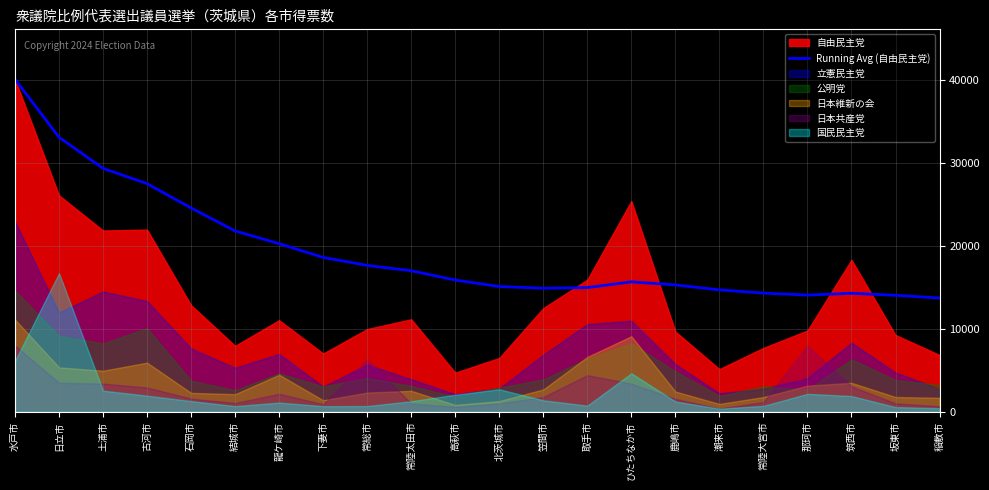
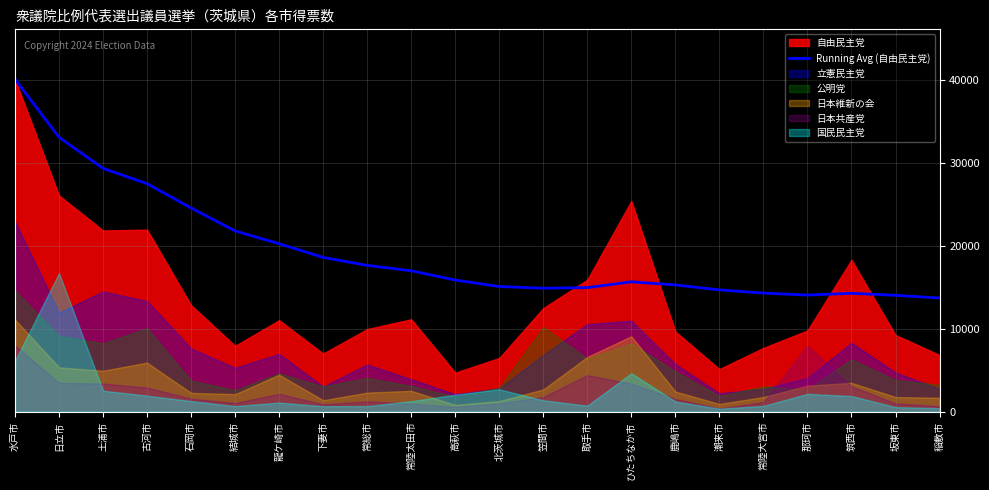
  {
    "自由民主党": {
      "日立市": 26000,
      "土浦市": 22000,
      "古河市": 22000,
      "石岡市": 13000,
      "結城市": 8000,
      "龍ケ崎市": 11000,
      "下妻市": 7000,
      "常総市": 10000,
      "常陸太田市": 11000,
      "高萩市": 5000,
      "北茨城市": 6000,
      "笠間市": 12000,
      "取手市": 16000,
      "ひたちなか市": 25000,
      "鹿嶋市": 10000,
      "潮来市": 5000,
      "常陸大宮市": 8000,
      "那珂市": 10000,
      "筑西市": 18000,
      "坂東市": 9000,
      "稲敷市": 7000
    },
    "公明党": {
      "水戸市": 15000,
      "日立市": 9000,
      "土浦市": 8000,
      "古河市": 10000,
      "石岡市": 4000,
      "結城市": 3000,
      "常総市": 4000,
      "常陸太田市": 3000,
-     "笠間市": 4000,
+     "笠間市": 10000,
      "ひたちなか市": 8000,
      "鹿嶋市": 5000,
      "潮来市": 2000,
      "那珂市": 3000,
      "筑西市": 6000,
      "坂東市": 4000,
      "稲敷市": 3000
    },
    "日本維新の会": {
      "水戸市": 11000,
      "日立市": 5000,
      "土浦市": 5000,
      "古河市": 6000,
      "石岡市": 2000,
      "結城市": 2000,
      "下妻市": 1000,
      "常総市": 2000,
      "常陸太田市": 3000,
      "笠間市": 3000,
      "ひたちなか市": 9000,
      "鹿嶋市": 2000,
      "潮来市": 1000,
      "常陸大宮市": 2000,
      "那珂市": 3000,
      "筑西市": 3000,
      "坂東市": 2000,
      "稲敷市": 2000
    },
    "日本共産党": {
      "水戸市": 8000,
      "日立市": 3000,
      "土浦市": 3000,
      "古河市": 3000,
      "結城市": 1000,
      "龍ケ崎市": 2000,
-     "常総市": 6000,
+     "常総市": 1000,
      "笠間市": 2000,
      "取手市": 4000,
      "ひたちなか市": 3000,
      "鹿嶋市": 2000,
      "常陸大宮市": 1000,
      "那珂市": 8000,
      "筑西市": 3000,
      "坂東市": 1000
    },
    "国民民主党": {
      "水戸市": 6000,
      "日立市": 17000,
      "土浦市": 3000,
      "古河市": 2000,
      "結城市": 1000,
      "龍ケ崎市": 1000,
      "常総市": 1000,
      "笠間市": 1000,
      "取手市": 1000,
      "ひたちなか市": 5000,
      "鹿嶋市": 1000,
      "常陸大宮市": 1000,
      "那珂市": 2000,
      "筑西市": 2000,
      "坂東市": 1000
    }
  }
